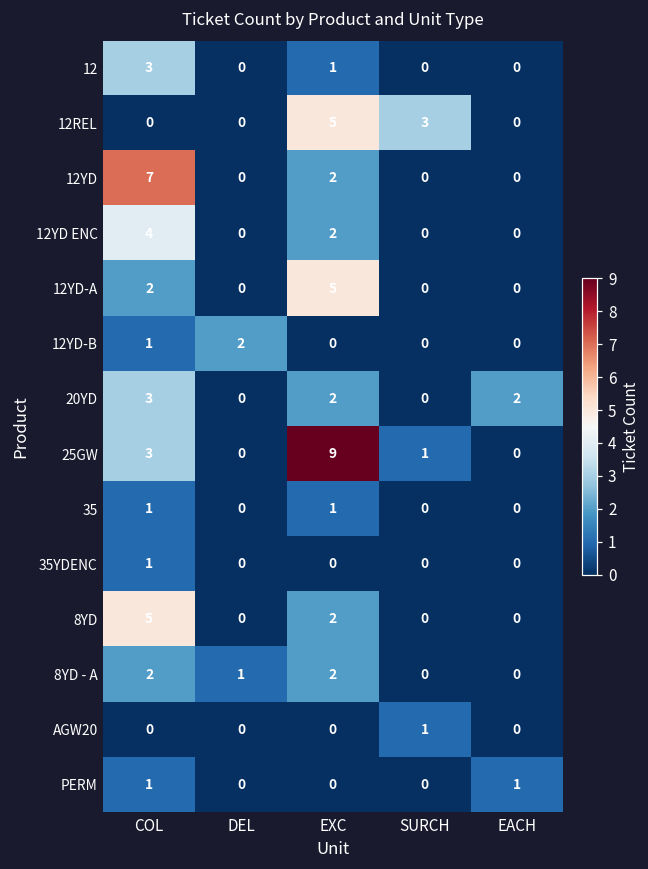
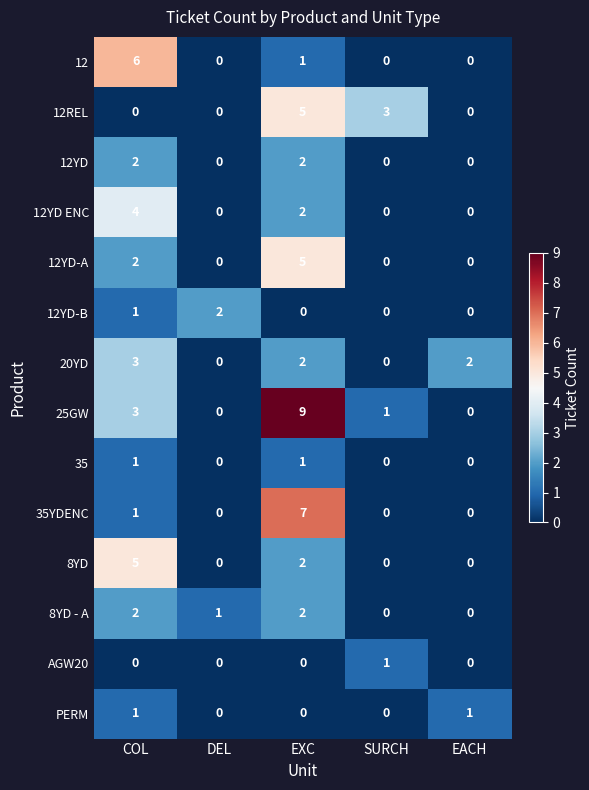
  {
    "12": {
-     "COL": 3,
+     "COL": 6,
      "DEL": 0,
      "EXC": 1,
      "SURCH": 0,
      "EACH": 0
    },
    "12REL": {
      "COL": 0,
      "DEL": 0,
      "SURCH": 3,
      "EACH": 0
    },
    "12YD": {
-     "COL": 7,
+     "COL": 2,
      "DEL": 0,
      "EXC": 2,
      "SURCH": 0,
      "EACH": 0
    },
    "12YD ENC": {
      "DEL": 0,
      "EXC": 2,
      "SURCH": 0,
      "EACH": 0
    },
    "12YD-A": {
      "COL": 2,
      "DEL": 0,
      "SURCH": 0,
      "EACH": 0
    },
    "12YD-B": {
      "COL": 1,
      "DEL": 2,
      "EXC": 0,
      "SURCH": 0,
      "EACH": 0
    },
    "20YD": {
      "COL": 3,
      "DEL": 0,
      "EXC": 2,
      "SURCH": 0,
      "EACH": 2
    },
    "25GW": {
      "COL": 3,
      "DEL": 0,
      "EXC": 9,
      "SURCH": 1,
      "EACH": 0
    },
    "35": {
      "COL": 1,
      "DEL": 0,
      "EXC": 1,
      "SURCH": 0,
      "EACH": 0
    },
    "35YDENC": {
      "COL": 1,
      "DEL": 0,
-     "EXC": 0,
+     "EXC": 7,
      "SURCH": 0,
      "EACH": 0
    },
    "8YD": {
      "DEL": 0,
      "EXC": 2,
      "SURCH": 0,
      "EACH": 0
    },
    "8YD - A": {
      "COL": 2,
      "DEL": 1,
      "EXC": 2,
      "SURCH": 0,
      "EACH": 0
    },
    "AGW20": {
      "COL": 0,
      "DEL": 0,
      "EXC": 0,
      "SURCH": 1,
      "EACH": 0
    },
    "PERM": {
      "COL": 1,
      "DEL": 0,
      "EXC": 0,
      "SURCH": 0,
      "EACH": 1
    }
  }
